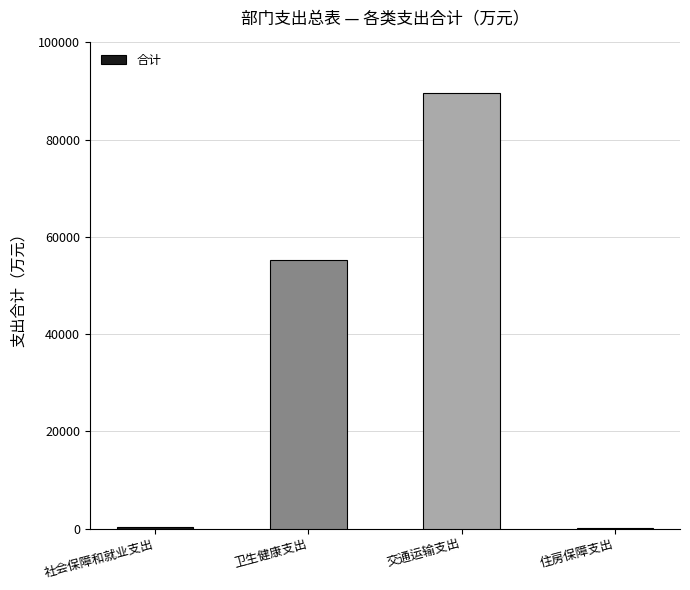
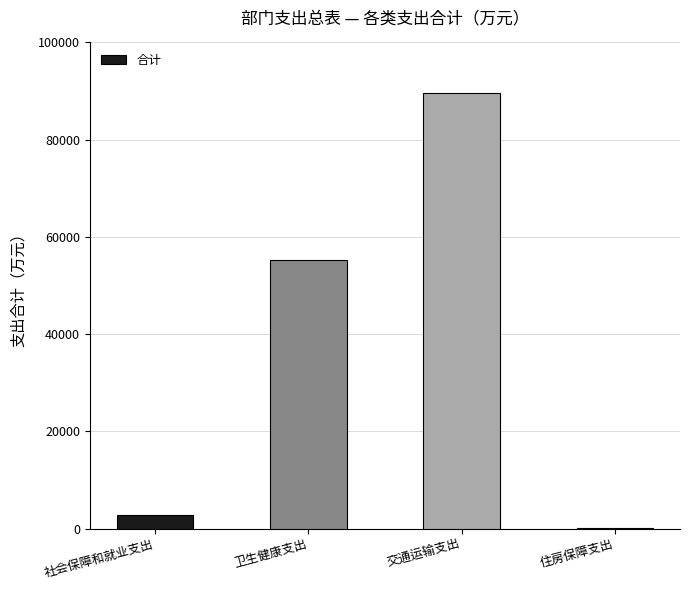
  {
-   "社会保障和就业支出": 0,
+   "社会保障和就业支出": 3000,
    "卫生健康支出": 55000,
    "交通运输支出": 90000
  }
